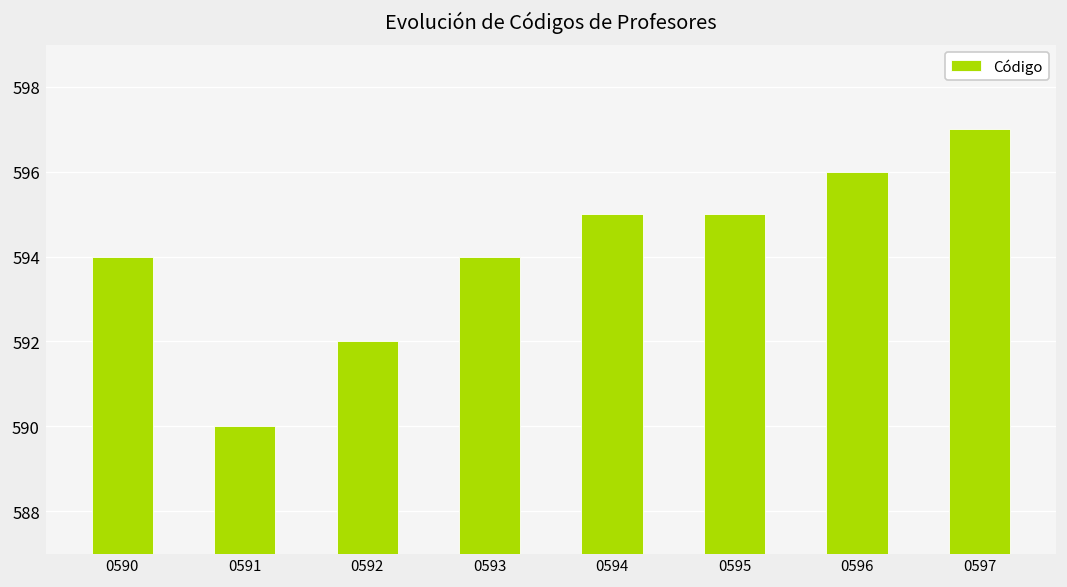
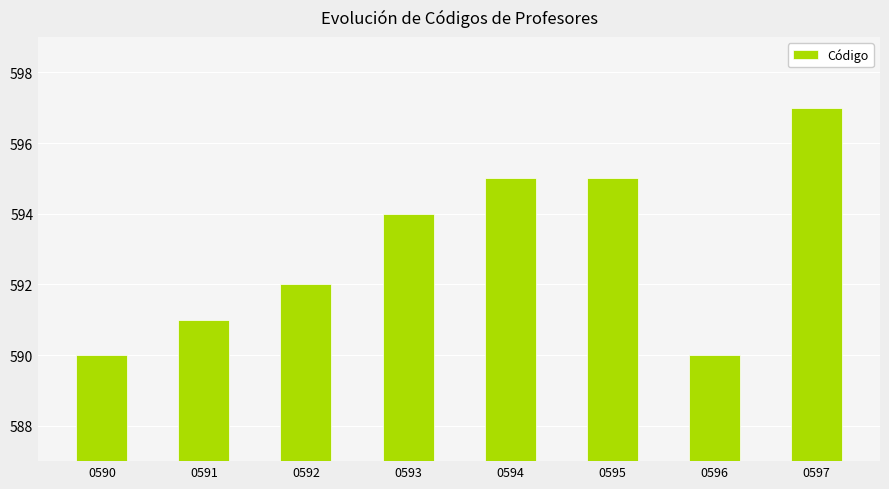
  {
-   "0590": 594,
-   "0591": 590,
+   "0590": 590,
+   "0591": 591,
    "0592": 592,
    "0593": 594,
    "0594": 595,
    "0595": 595,
-   "0596": 596,
+   "0596": 590,
    "0597": 597
  }
